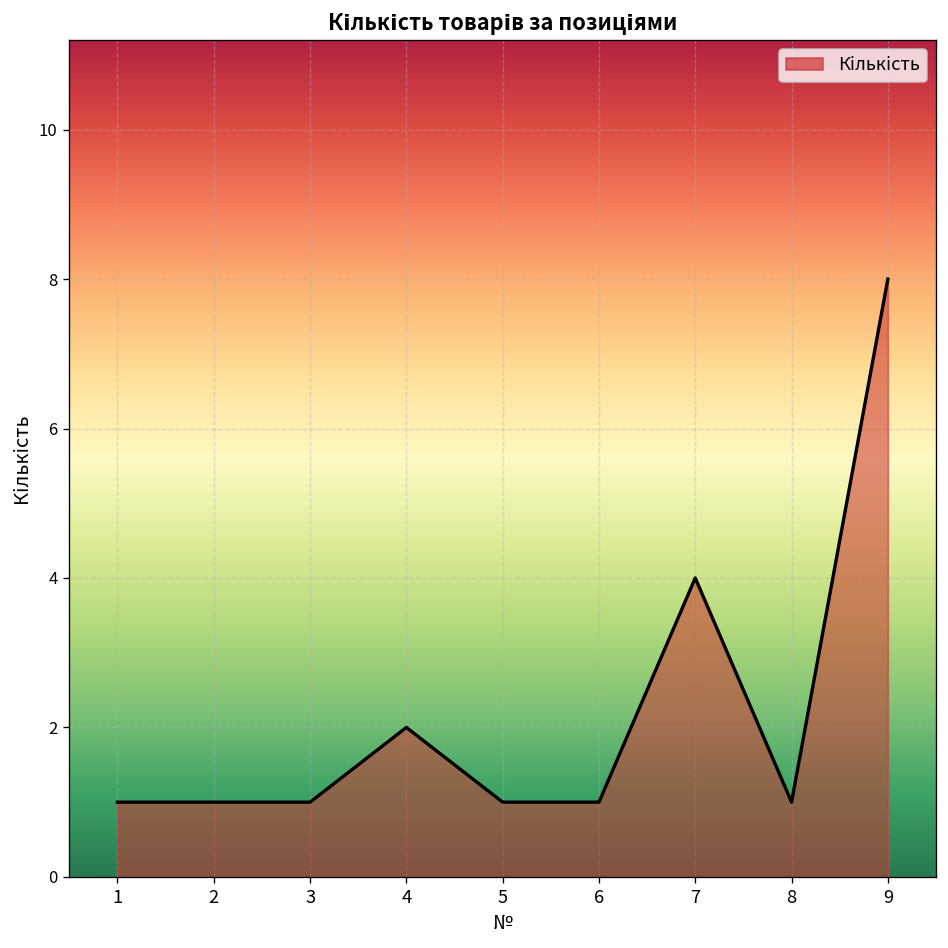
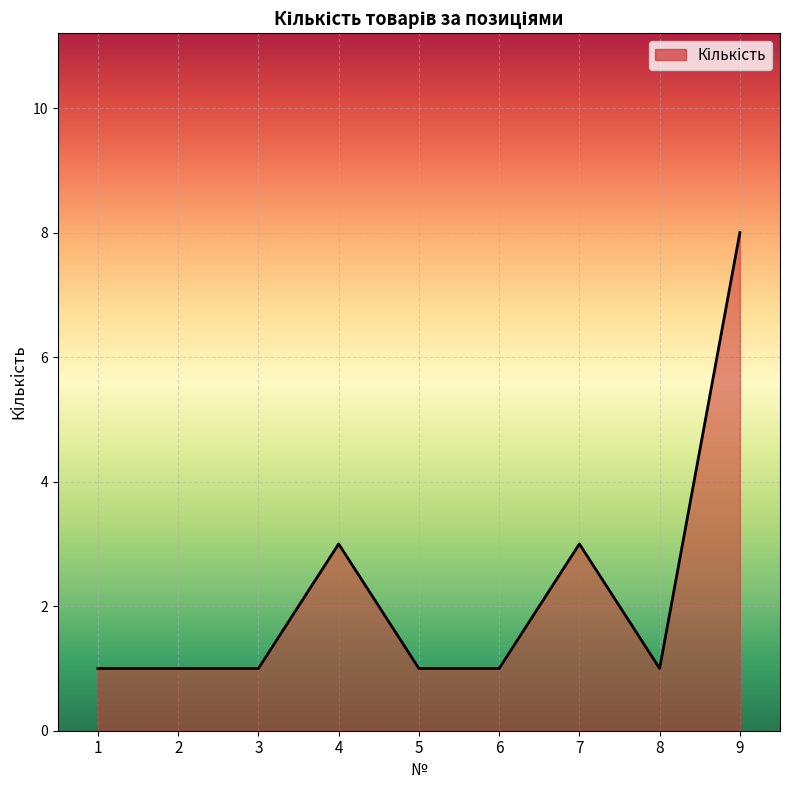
  {
    "1": 1,
    "2": 1,
    "3": 1,
-   "4": 2,
+   "4": 3,
    "5": 1,
    "6": 1,
-   "7": 4,
+   "7": 3,
    "8": 1,
    "9": 8
  }
